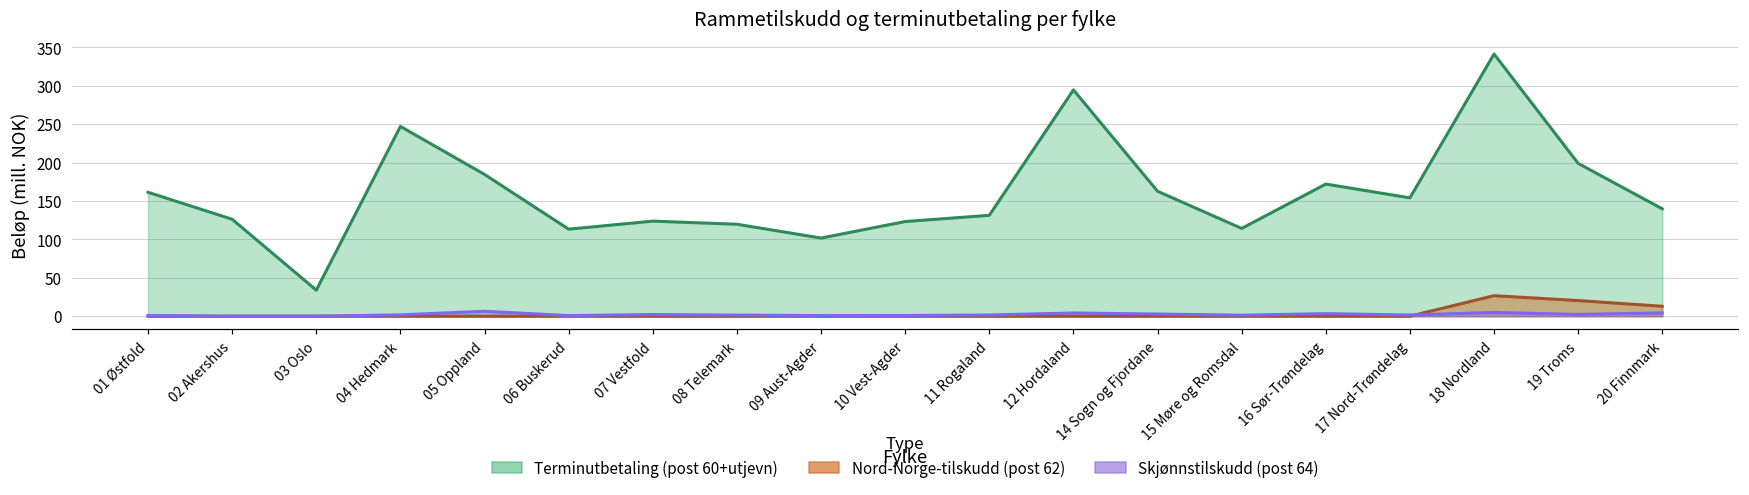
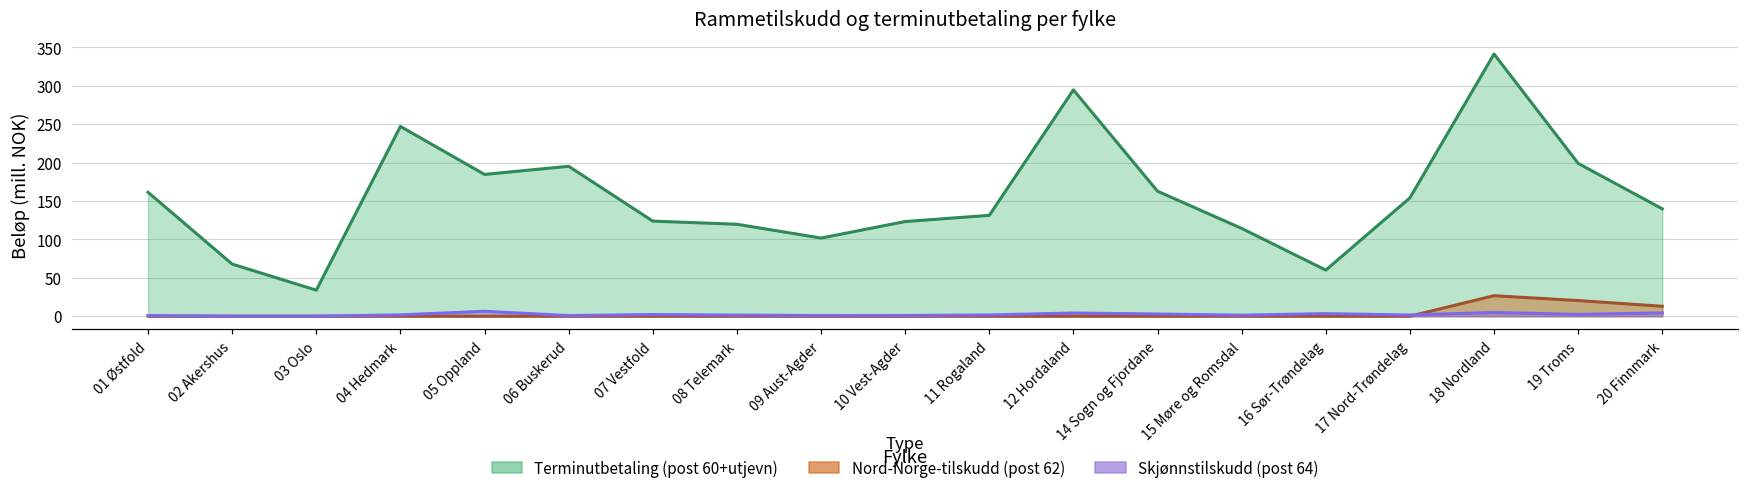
  {
    "Terminutbetaling (post 60+utjevn)": {
      "01 Østfold": 160,
-     "02 Akershus": 130,
+     "02 Akershus": 70,
      "03 Oslo": 30,
      "04 Hedmark": 250,
      "05 Oppland": 180,
-     "06 Buskerud": 110,
+     "06 Buskerud": 200,
      "07 Vestfold": 120,
      "08 Telemark": 120,
      "09 Aust-Agder": 100,
      "10 Vest-Agder": 120,
      "11 Rogaland": 130,
      "12 Hordaland": 290,
      "14 Sogn og Fjordane": 160,
      "15 Møre og Romsdal": 110,
-     "16 Sør-Trøndelag": 170,
+     "16 Sør-Trøndelag": 60,
      "17 Nord-Trøndelag": 150,
      "18 Nordland": 340,
      "19 Troms": 200,
      "20 Finnmark": 140
    },
    "Nord-Norge-tilskudd (post 62)": {
      "05 Oppland": 0,
      "12 Hordaland": 0,
      "18 Nordland": 30,
      "19 Troms": 20,
      "20 Finnmark": 10
    },
    "Skjønnstilskudd (post 64)": {
      "05 Oppland": 10,
      "12 Hordaland": 0,
      "18 Nordland": 0,
      "19 Troms": 0,
      "20 Finnmark": 0
    }
  }
